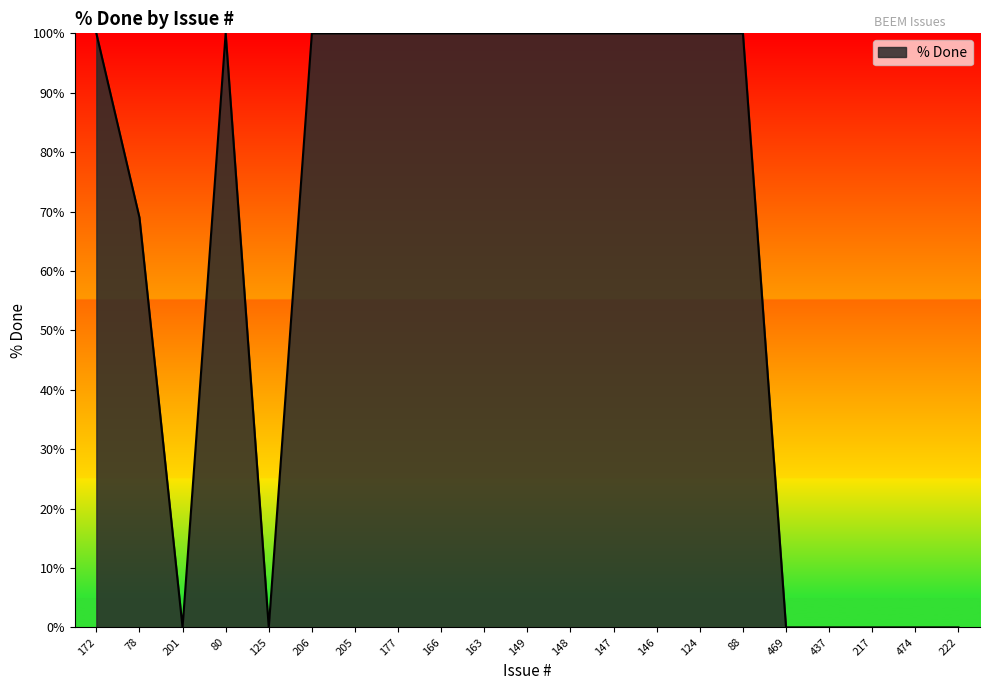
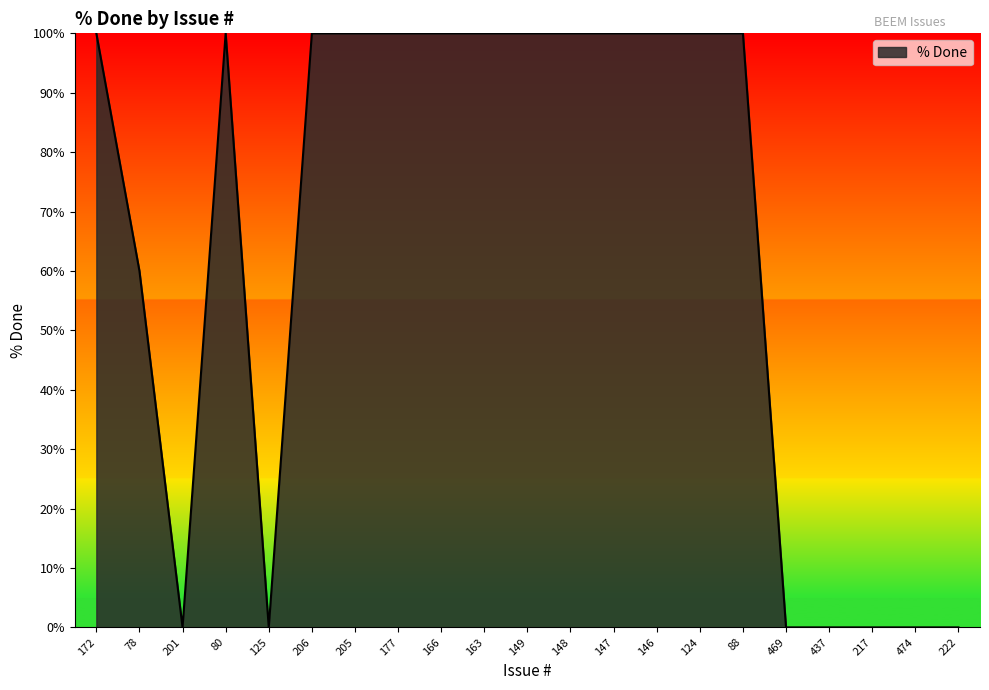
  {
    "172": "100%",
-   "78": "69%",
+   "78": "60%",
    "80": "100%",
    "206": "100%",
    "205": "100%",
    "177": "100%",
    "166": "100%",
    "163": "100%",
    "149": "100%",
    "148": "100%",
    "147": "100%",
    "146": "100%",
    "124": "100%",
    "88": "100%"
  }
